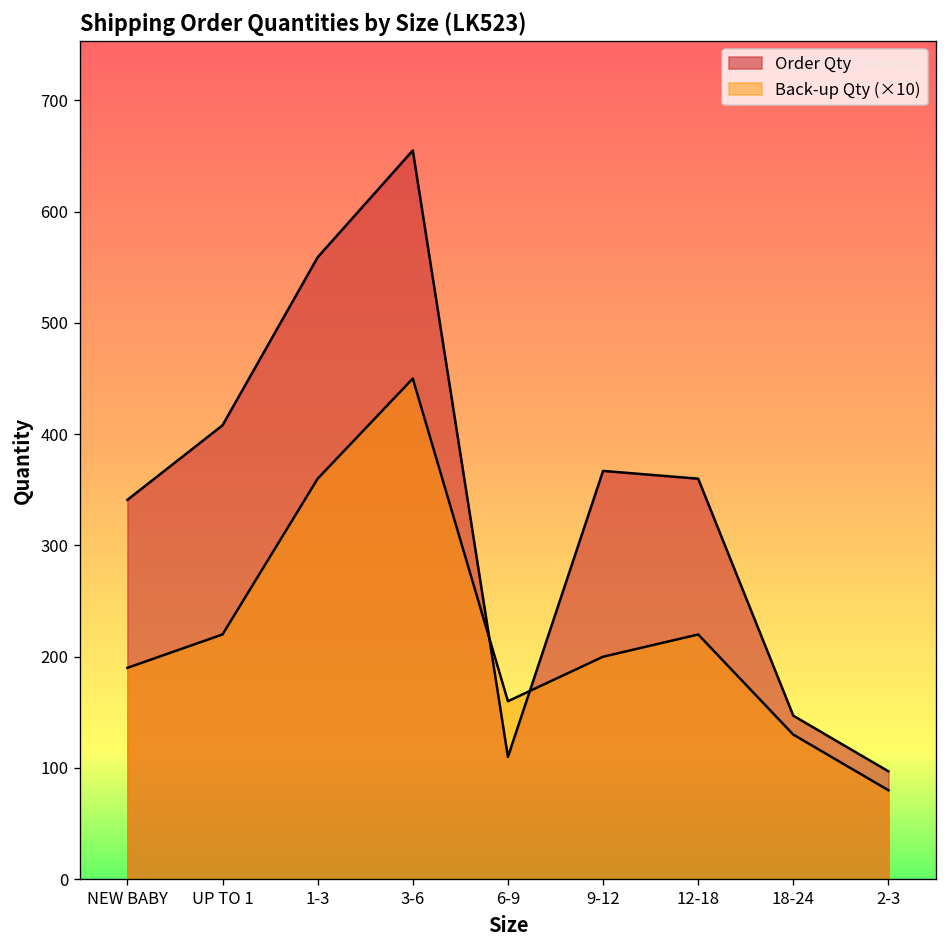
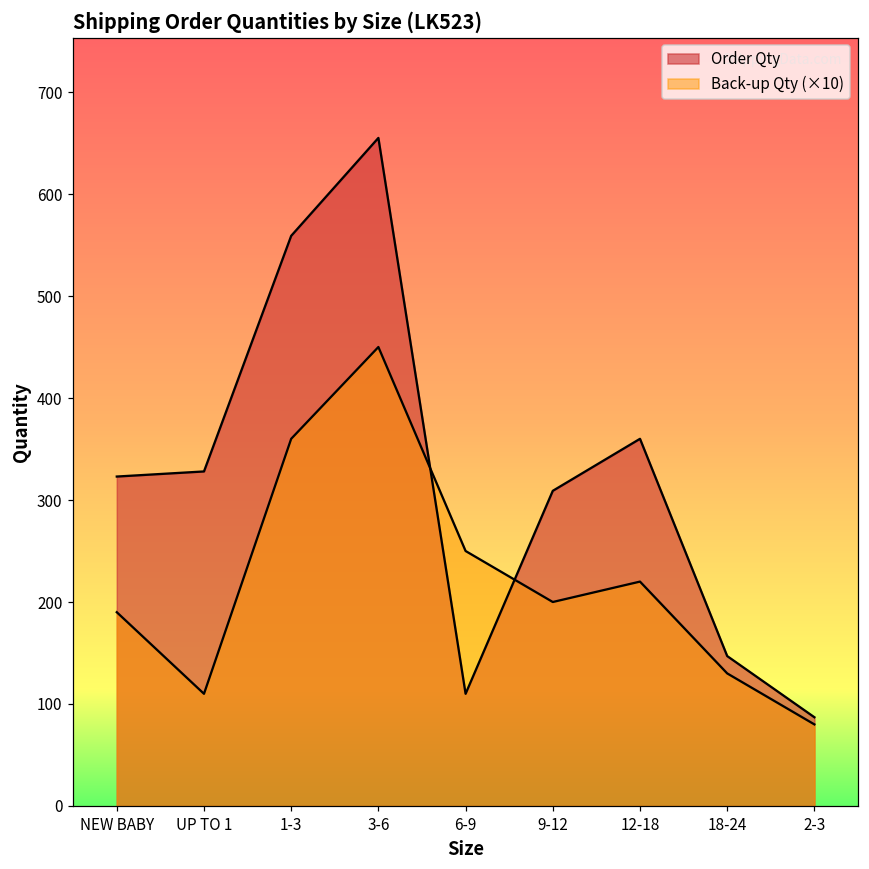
  {
    "Order Qty": {
-     "NEW BABY": 340,
-     "UP TO 1": 410,
+     "NEW BABY": 320,
+     "UP TO 1": 330,
      "1-3": 560,
      "3-6": 660,
      "6-9": 110,
-     "9-12": 370,
+     "9-12": 310,
      "12-18": 360,
      "18-24": 150,
-     "2-3": 100
+     "2-3": 90
    },
    "Back-up Qty (×10)": {
      "NEW BABY": 190,
-     "UP TO 1": 220,
+     "UP TO 1": 110,
      "1-3": 360,
      "3-6": 450,
-     "6-9": 160,
+     "6-9": 250,
      "9-12": 200,
      "12-18": 220,
      "18-24": 130,
      "2-3": 80
    }
  }
